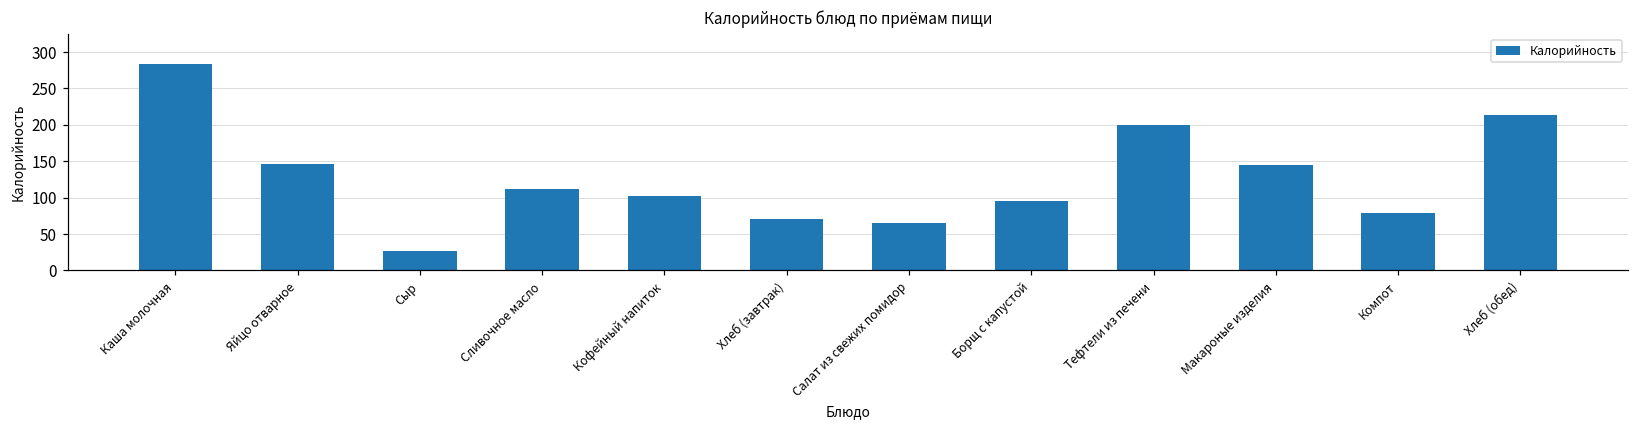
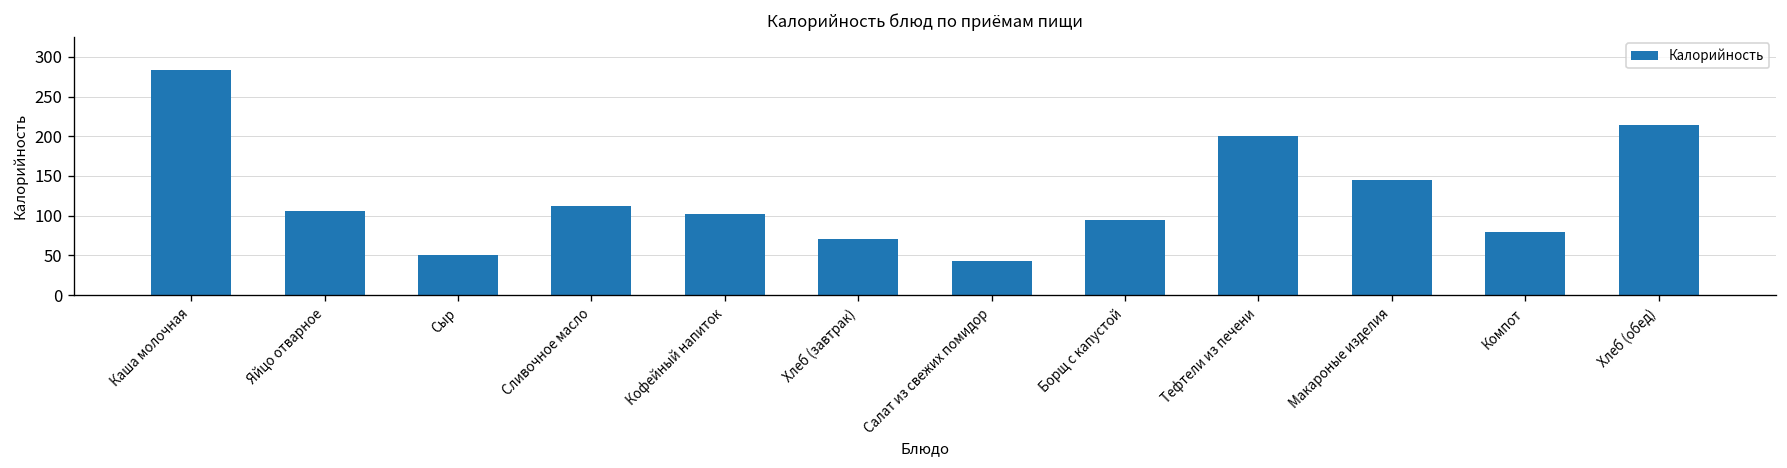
  {
    "Каша молочная": 280,
-   "Яйцо отварное": 150,
-   "Сыр": 30,
+   "Яйцо отварное": 110,
+   "Сыр": 50,
    "Сливочное масло": 110,
    "Кофейный напиток": 100,
    "Хлеб (завтрак)": 70,
-   "Салат из свежих помидор": 70,
+   "Салат из свежих помидор": 40,
    "Борщ с капустой": 100,
    "Тефтели из печени": 200,
    "Макароные изделия": 150,
    "Компот": 80,
    "Хлеб (обед)": 210
  }
